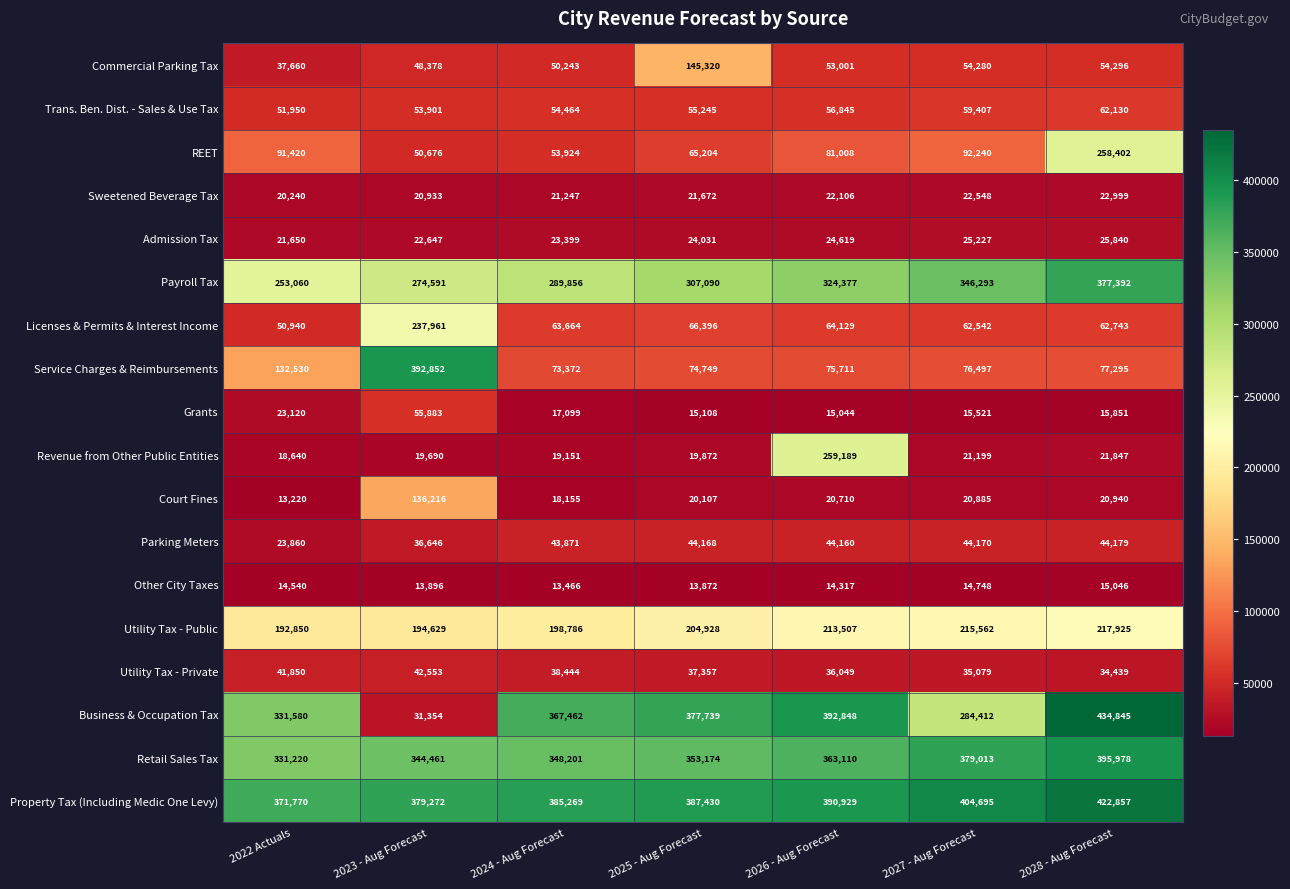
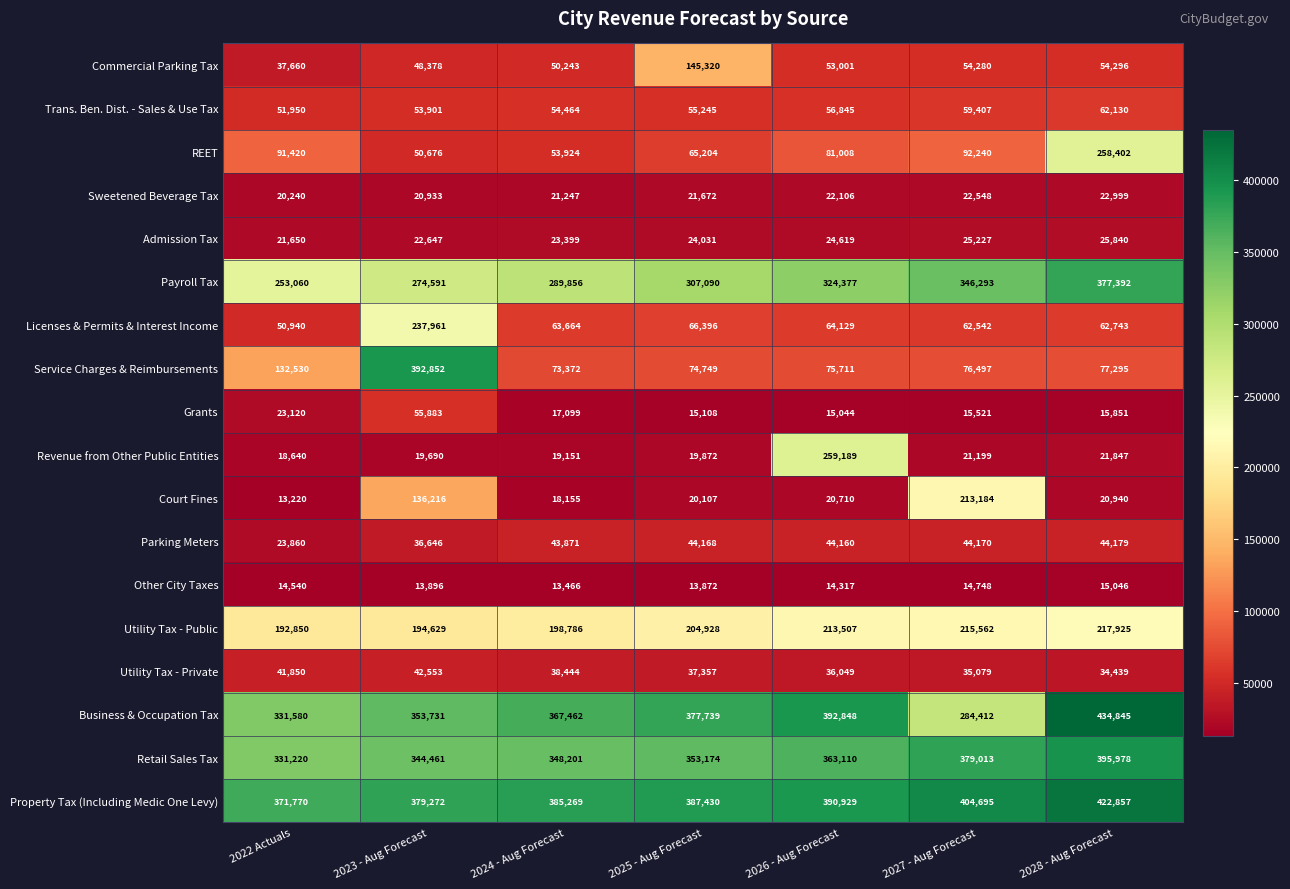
  {
    "Commercial Parking Tax": {
      "2022 Actuals": "37,660",
      "2023 - Aug Forecast": "48,378",
      "2024 - Aug Forecast": "50,243",
      "2025 - Aug Forecast": "145,320",
      "2026 - Aug Forecast": "53,001",
      "2027 - Aug Forecast": "54,280",
      "2028 - Aug Forecast": "54,296"
    },
    "Trans. Ben. Dist. - Sales & Use Tax": {
      "2022 Actuals": "51,950",
      "2023 - Aug Forecast": "53,901",
      "2024 - Aug Forecast": "54,464",
      "2025 - Aug Forecast": "55,245",
      "2026 - Aug Forecast": "56,845",
      "2027 - Aug Forecast": "59,407",
      "2028 - Aug Forecast": "62,130"
    },
    "REET": {
      "2022 Actuals": "91,420",
      "2023 - Aug Forecast": "50,676",
      "2024 - Aug Forecast": "53,924",
      "2025 - Aug Forecast": "65,204",
      "2026 - Aug Forecast": "81,008",
      "2027 - Aug Forecast": "92,240",
      "2028 - Aug Forecast": "258,402"
    },
    "Sweetened Beverage Tax": {
      "2022 Actuals": "20,240",
      "2023 - Aug Forecast": "20,933",
      "2024 - Aug Forecast": "21,247",
      "2025 - Aug Forecast": "21,672",
      "2026 - Aug Forecast": "22,106",
      "2027 - Aug Forecast": "22,548",
      "2028 - Aug Forecast": "22,999"
    },
    "Admission Tax": {
      "2022 Actuals": "21,650",
      "2023 - Aug Forecast": "22,647",
      "2024 - Aug Forecast": "23,399",
      "2025 - Aug Forecast": "24,031",
      "2026 - Aug Forecast": "24,619",
      "2027 - Aug Forecast": "25,227",
      "2028 - Aug Forecast": "25,840"
    },
    "Payroll Tax": {
      "2022 Actuals": "253,060",
      "2023 - Aug Forecast": "274,591",
      "2024 - Aug Forecast": "289,856",
      "2025 - Aug Forecast": "307,090",
      "2026 - Aug Forecast": "324,377",
      "2027 - Aug Forecast": "346,293",
      "2028 - Aug Forecast": "377,392"
    },
    "Licenses & Permits & Interest Income": {
      "2022 Actuals": "50,940",
      "2023 - Aug Forecast": "237,961",
      "2024 - Aug Forecast": "63,664",
      "2025 - Aug Forecast": "66,396",
      "2026 - Aug Forecast": "64,129",
      "2027 - Aug Forecast": "62,542",
      "2028 - Aug Forecast": "62,743"
    },
    "Service Charges & Reimbursements": {
      "2022 Actuals": "132,530",
      "2023 - Aug Forecast": "392,852",
      "2024 - Aug Forecast": "73,372",
      "2025 - Aug Forecast": "74,749",
      "2026 - Aug Forecast": "75,711",
      "2027 - Aug Forecast": "76,497",
      "2028 - Aug Forecast": "77,295"
    },
    "Grants": {
      "2022 Actuals": "23,120",
      "2023 - Aug Forecast": "55,883",
      "2024 - Aug Forecast": "17,099",
      "2025 - Aug Forecast": "15,108",
      "2026 - Aug Forecast": "15,044",
      "2027 - Aug Forecast": "15,521",
      "2028 - Aug Forecast": "15,851"
    },
    "Revenue from Other Public Entities": {
      "2022 Actuals": "18,640",
      "2023 - Aug Forecast": "19,690",
      "2024 - Aug Forecast": "19,151",
      "2025 - Aug Forecast": "19,872",
      "2026 - Aug Forecast": "259,189",
      "2027 - Aug Forecast": "21,199",
      "2028 - Aug Forecast": "21,847"
    },
    "Court Fines": {
      "2022 Actuals": "13,220",
      "2023 - Aug Forecast": "136,216",
      "2024 - Aug Forecast": "18,155",
      "2025 - Aug Forecast": "20,107",
      "2026 - Aug Forecast": "20,710",
-     "2027 - Aug Forecast": "20,885",
+     "2027 - Aug Forecast": "213,184",
      "2028 - Aug Forecast": "20,940"
    },
    "Parking Meters": {
      "2022 Actuals": "23,860",
      "2023 - Aug Forecast": "36,646",
      "2024 - Aug Forecast": "43,871",
      "2025 - Aug Forecast": "44,168",
      "2026 - Aug Forecast": "44,160",
      "2027 - Aug Forecast": "44,170",
      "2028 - Aug Forecast": "44,179"
    },
    "Other City Taxes": {
      "2022 Actuals": "14,540",
      "2023 - Aug Forecast": "13,896",
      "2024 - Aug Forecast": "13,466",
      "2025 - Aug Forecast": "13,872",
      "2026 - Aug Forecast": "14,317",
      "2027 - Aug Forecast": "14,748",
      "2028 - Aug Forecast": "15,046"
    },
    "Utility Tax - Public": {
      "2022 Actuals": "192,850",
      "2023 - Aug Forecast": "194,629",
      "2024 - Aug Forecast": "198,786",
      "2025 - Aug Forecast": "204,928",
      "2026 - Aug Forecast": "213,507",
      "2027 - Aug Forecast": "215,562",
      "2028 - Aug Forecast": "217,925"
    },
    "Utility Tax - Private": {
      "2022 Actuals": "41,850",
      "2023 - Aug Forecast": "42,553",
      "2024 - Aug Forecast": "38,444",
      "2025 - Aug Forecast": "37,357",
      "2026 - Aug Forecast": "36,049",
      "2027 - Aug Forecast": "35,079",
      "2028 - Aug Forecast": "34,439"
    },
    "Business & Occupation Tax": {
      "2022 Actuals": "331,580",
-     "2023 - Aug Forecast": "31,354",
+     "2023 - Aug Forecast": "353,731",
      "2024 - Aug Forecast": "367,462",
      "2025 - Aug Forecast": "377,739",
      "2026 - Aug Forecast": "392,848",
      "2027 - Aug Forecast": "284,412",
      "2028 - Aug Forecast": "434,845"
    },
    "Retail Sales Tax": {
      "2022 Actuals": "331,220",
      "2023 - Aug Forecast": "344,461",
      "2024 - Aug Forecast": "348,201",
      "2025 - Aug Forecast": "353,174",
      "2026 - Aug Forecast": "363,110",
      "2027 - Aug Forecast": "379,013",
      "2028 - Aug Forecast": "395,978"
    },
    "Property Tax (Including Medic One Levy)": {
      "2022 Actuals": "371,770",
      "2023 - Aug Forecast": "379,272",
      "2024 - Aug Forecast": "385,269",
      "2025 - Aug Forecast": "387,430",
      "2026 - Aug Forecast": "390,929",
      "2027 - Aug Forecast": "404,695",
      "2028 - Aug Forecast": "422,857"
    }
  }
